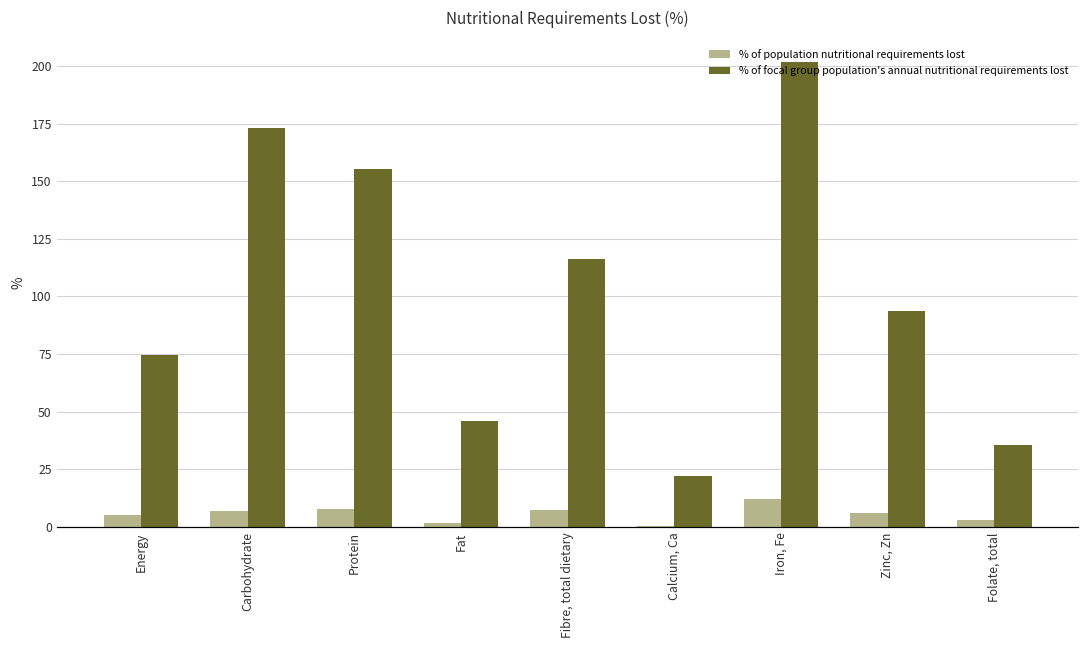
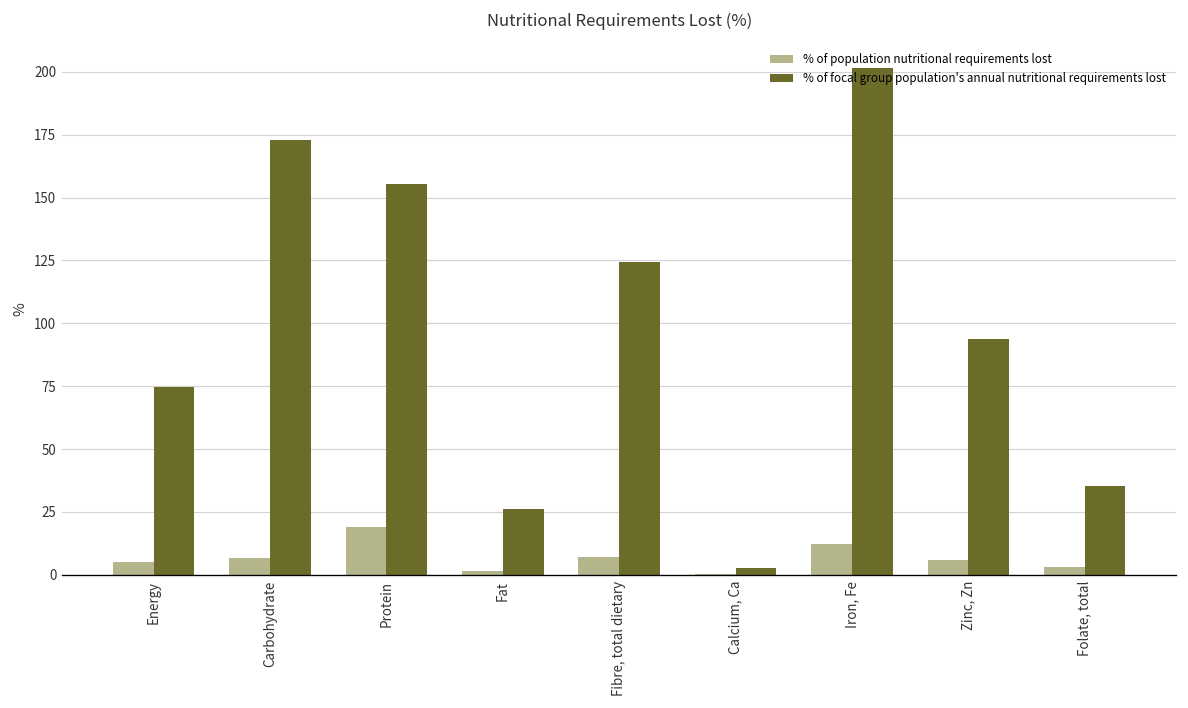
  {
    "% of population nutritional requirements lost": {
      "Energy": 5,
      "Carbohydrate": 7,
-     "Protein": 8,
+     "Protein": 19,
      "Fat": 2,
      "Fibre, total dietary": 7,
      "Iron, Fe": 12,
      "Zinc, Zn": 6,
      "Folate, total": 3
    },
    "% of focal group population's annual nutritional requirements lost": {
      "Energy": 75,
      "Carbohydrate": 173,
      "Protein": 155,
-     "Fat": 46,
-     "Fibre, total dietary": 116,
-     "Calcium, Ca": 22,
+     "Fat": 26,
+     "Fibre, total dietary": 125,
+     "Calcium, Ca": 3,
      "Iron, Fe": 201,
      "Zinc, Zn": 94,
      "Folate, total": 35
    }
  }
